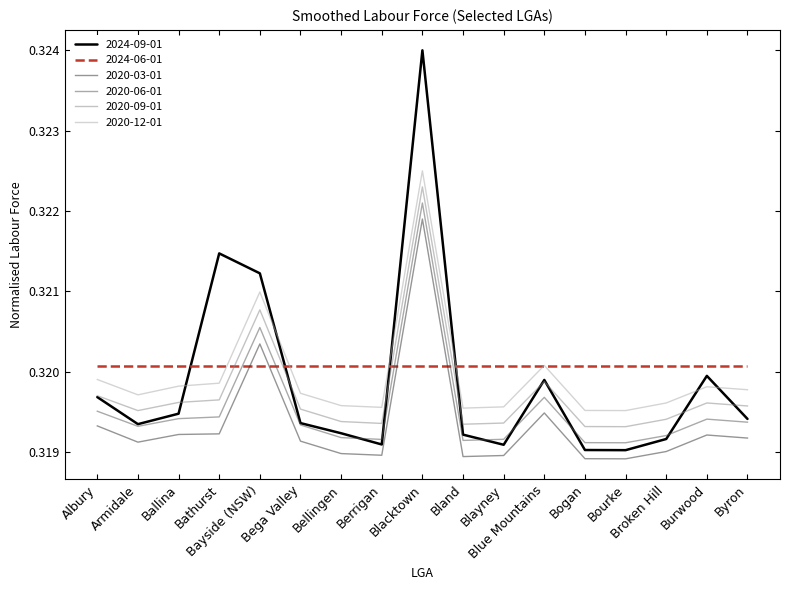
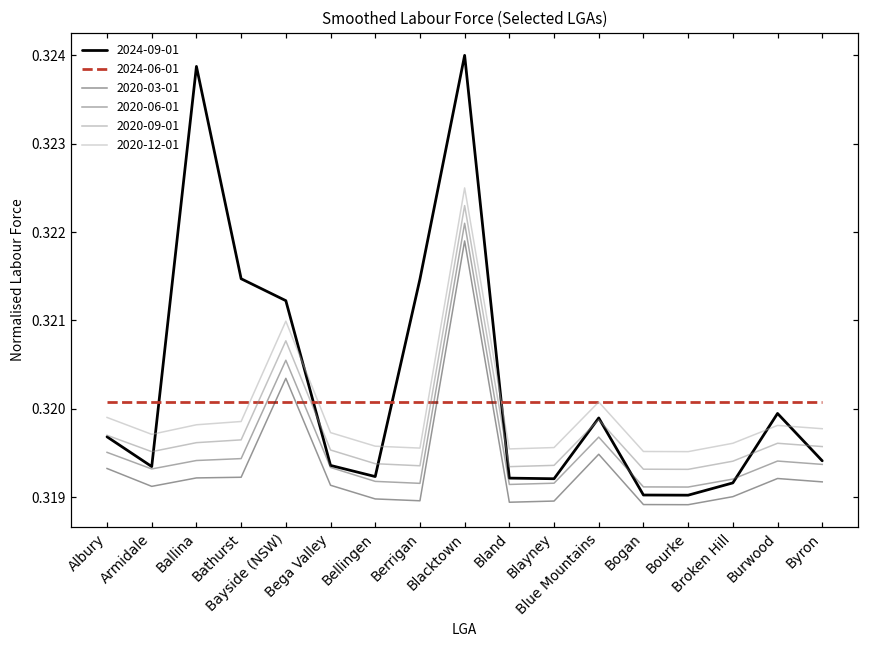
  {
    "2024-09-01": {
-     "Ballina": 0.3195,
+     "Ballina": 0.3239,
      "Bathurst": 0.3215,
      "Bayside (NSW)": 0.3212,
      "Bellingen": 0.3192,
-     "Berrigan": 0.3191,
+     "Berrigan": 0.3215,
      "Blacktown": 0.3240,
      "Bland": 0.3192,
-     "Blayney": 0.3191,
+     "Blayney": 0.3192,
      "Bogan": 0.3190,
      "Bourke": 0.3190,
      "Broken Hill": 0.3192,
      "Burwood": 0.3199,
      "Byron": 0.3194
    },
    "2024-06-01": {
      "Albury": 0.3201,
      "Armidale": 0.3201,
      "Ballina": 0.3201,
      "Bathurst": 0.3201,
      "Bayside (NSW)": 0.3201,
      "Bega Valley": 0.3201,
      "Bellingen": 0.3201,
      "Berrigan": 0.3201,
      "Blacktown": 0.3201,
      "Bland": 0.3201,
      "Blayney": 0.3201,
      "Bogan": 0.3201,
      "Bourke": 0.3201,
      "Broken Hill": 0.3201,
      "Burwood": 0.3201,
      "Byron": 0.3201
    }
  }
